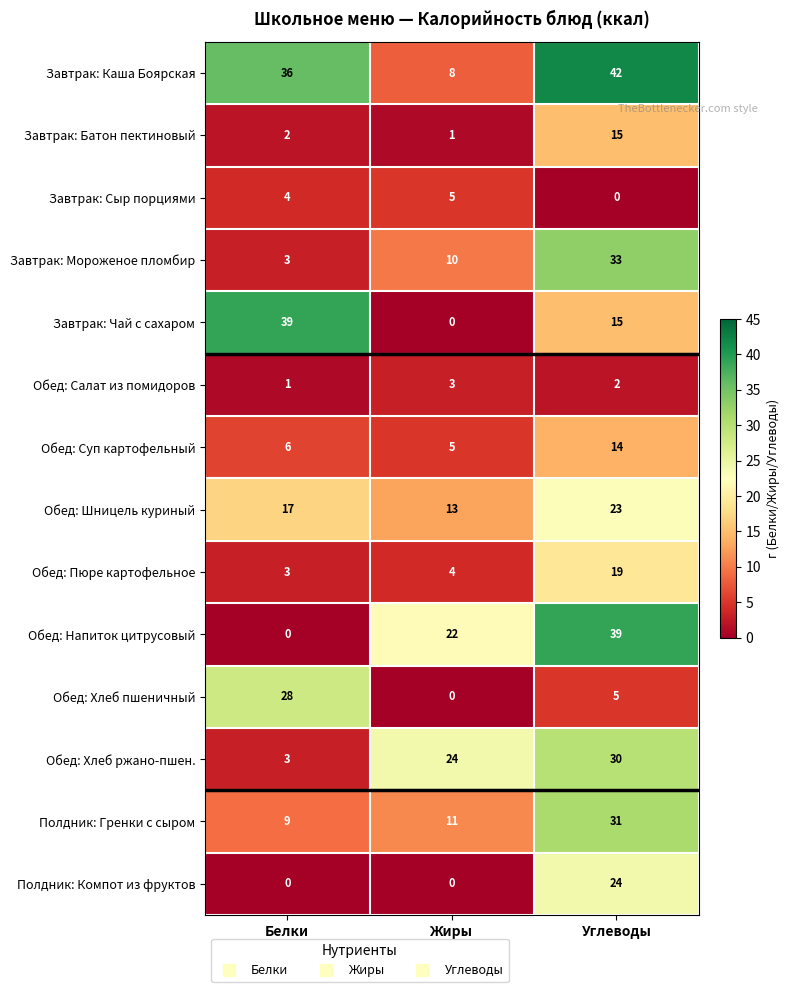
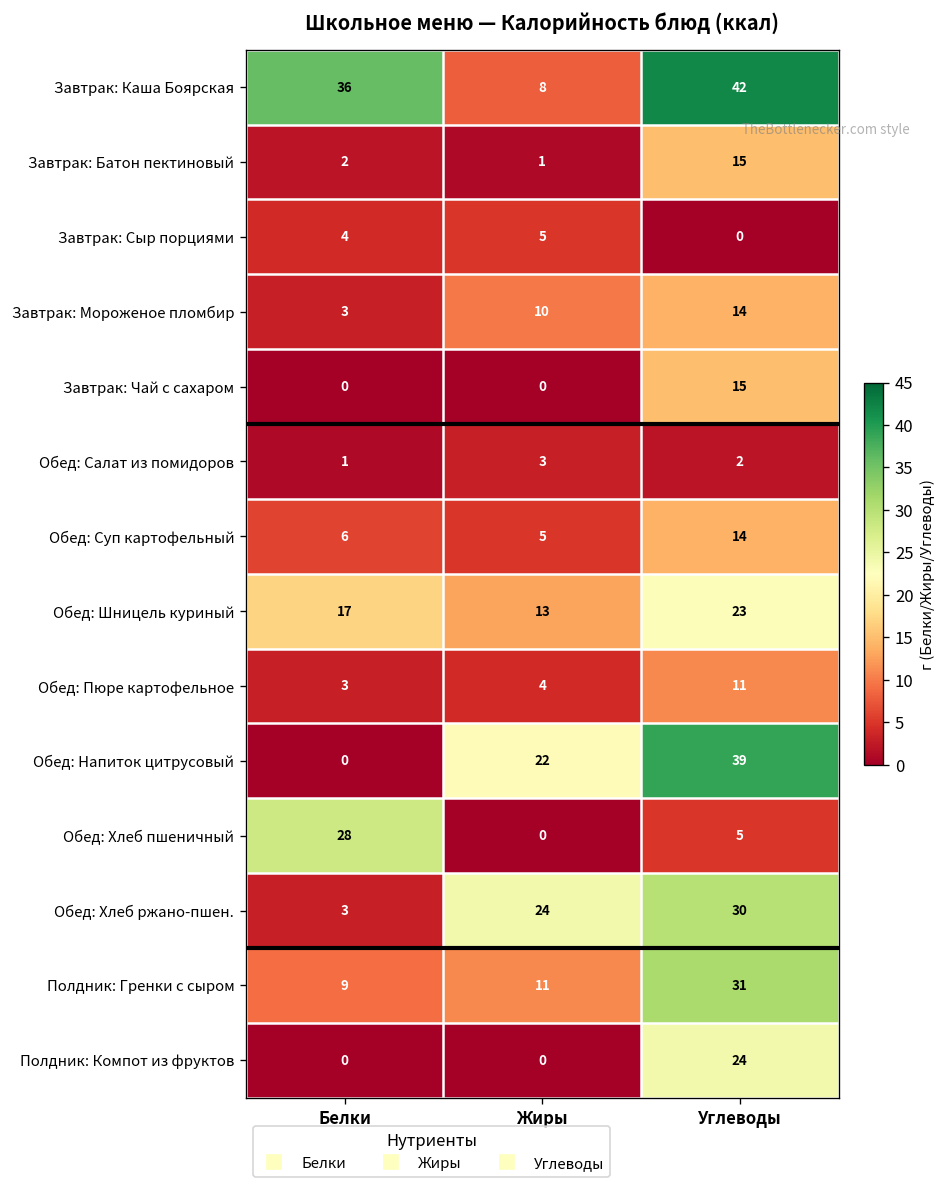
  {
    "Завтрак: Каша Боярская": {
      "Белки": 36,
      "Жиры": 8,
      "Углеводы": 42
    },
    "Завтрак: Батон пектиновый": {
      "Белки": 2,
      "Жиры": 1
    },
    "Завтрак: Сыр порциями": {
      "Белки": 4,
      "Жиры": 5,
      "Углеводы": 0
    },
    "Завтрак: Мороженое пломбир": {
      "Белки": 3,
      "Жиры": 10,
-     "Углеводы": 33
+     "Углеводы": 14
    },
    "Завтрак: Чай с сахаром": {
-     "Белки": 39,
+     "Белки": 0,
      "Жиры": 0,
      "Углеводы": 15
    },
    "Обед: Салат из помидоров": {
      "Белки": 1,
      "Жиры": 3,
      "Углеводы": 2
    },
    "Обед: Суп картофельный": {
      "Белки": 6,
      "Жиры": 5,
      "Углеводы": 14
    },
    "Обед: Шницель куриный": {
      "Белки": 17,
      "Жиры": 13,
      "Углеводы": 23
    },
    "Обед: Пюре картофельное": {
      "Белки": 3,
      "Жиры": 4,
-     "Углеводы": 19
+     "Углеводы": 11
    },
    "Обед: Напиток цитрусовый": {
      "Белки": 0,
      "Жиры": 22,
      "Углеводы": 39
    },
    "Обед: Хлеб пшеничный": {
      "Белки": 28,
      "Жиры": 0,
      "Углеводы": 5
    },
    "Обед: Хлеб ржано-пшен.": {
      "Белки": 3,
      "Жиры": 24,
      "Углеводы": 30
    },
    "Полдник: Гренки с сыром": {
      "Белки": 9,
      "Жиры": 11,
      "Углеводы": 31
    },
    "Полдник: Компот из фруктов": {
      "Белки": 0,
      "Жиры": 0,
      "Углеводы": 24
    }
  }
